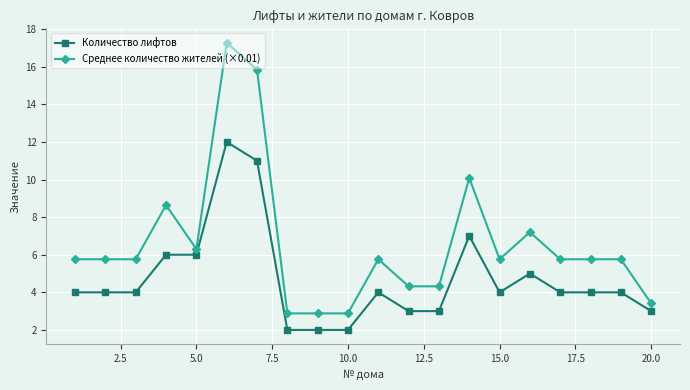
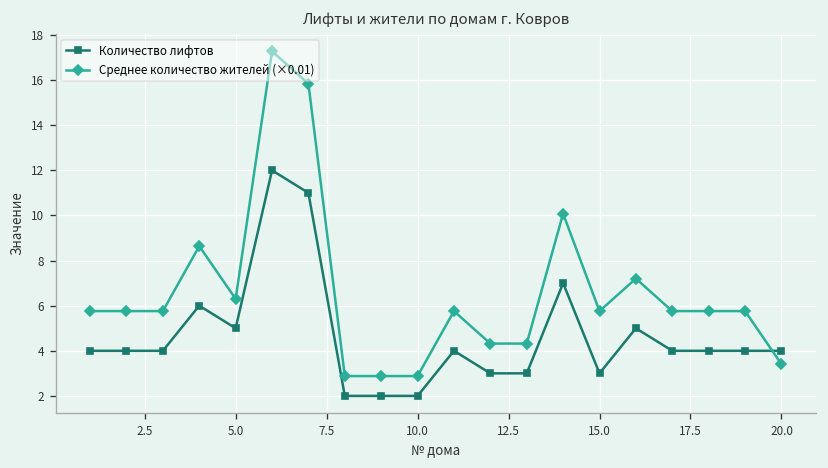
  {
    "Количество лифтов": {
-     "5.0": 6,
+     "5.0": 5,
      "10.0": 2,
-     "15.0": 4,
-     "20.0": 3
+     "15.0": 3,
+     "20.0": 4
    },
    "Среднее количество жителей (×0.01)": {
      "5.0": 6.3,
      "10.0": 3,
      "15.0": 5.8,
      "20.0": 3.4
    }
  }
